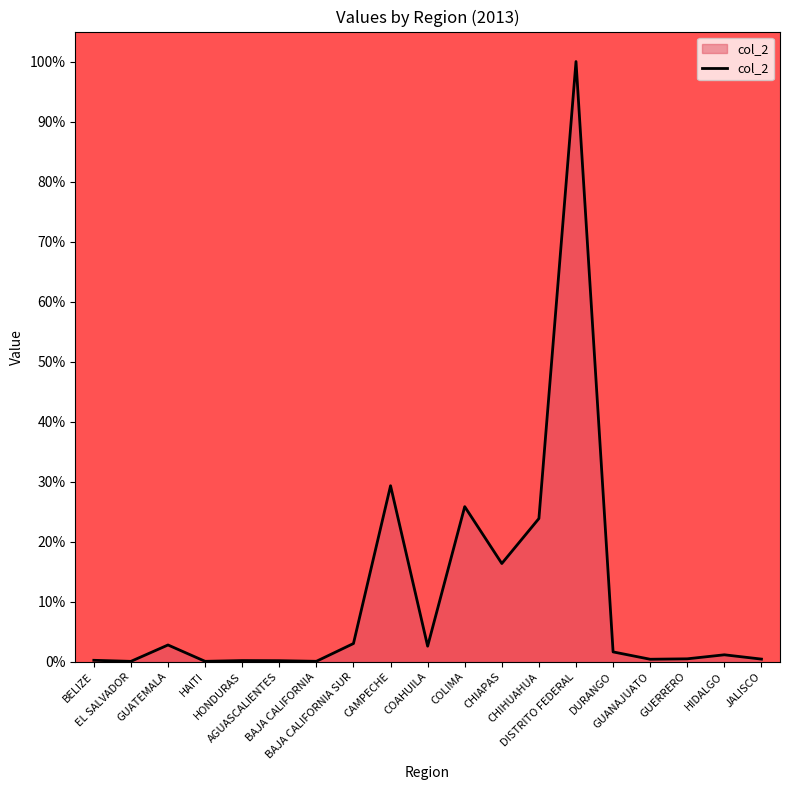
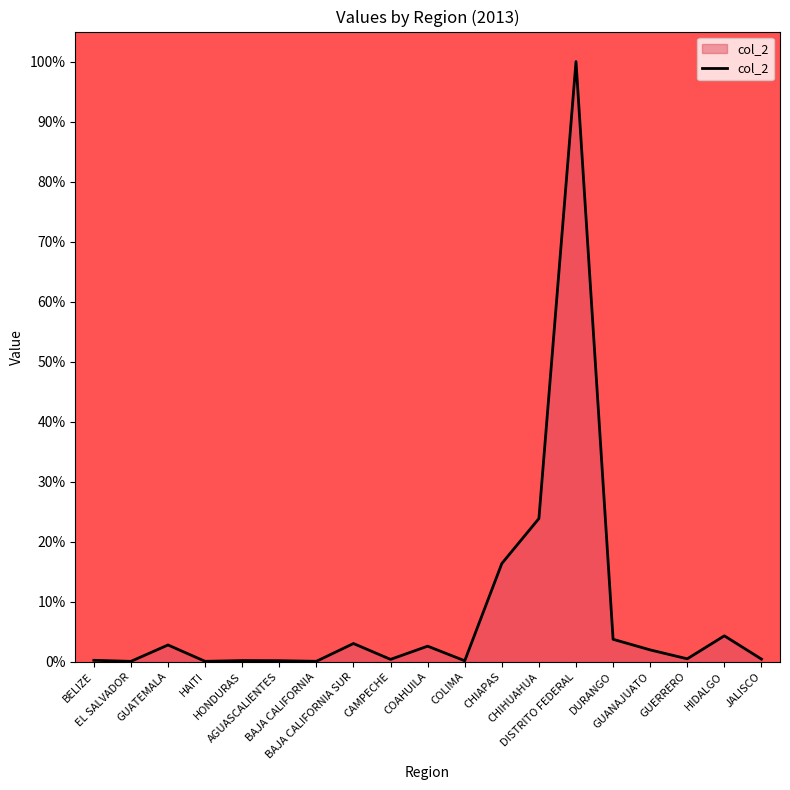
  {
    "BELIZE": "0%",
    "EL SALVADOR": "0%",
    "GUATEMALA": "3%",
    "HAITI": "0%",
    "HONDURAS": "0%",
    "AGUASCALIENTES": "0%",
    "BAJA CALIFORNIA": "0%",
    "BAJA CALIFORNIA SUR": "3%",
-   "CAMPECHE": "29%",
+   "CAMPECHE": "0%",
    "COAHUILA": "3%",
-   "COLIMA": "26%",
+   "COLIMA": "0%",
    "CHIAPAS": "16%",
    "CHIHUAHUA": "24%",
    "DISTRITO FEDERAL": "100%",
-   "DURANGO": "2%",
-   "GUANAJUATO": "0%",
+   "DURANGO": "4%",
+   "GUANAJUATO": "2%",
    "GUERRERO": "0%",
-   "HIDALGO": "1%",
+   "HIDALGO": "4%",
    "JALISCO": "0%"
  }
